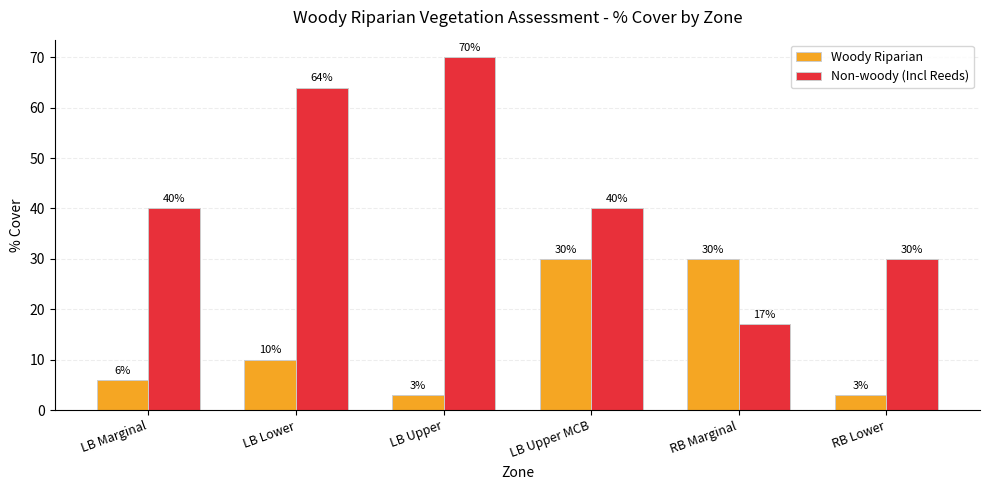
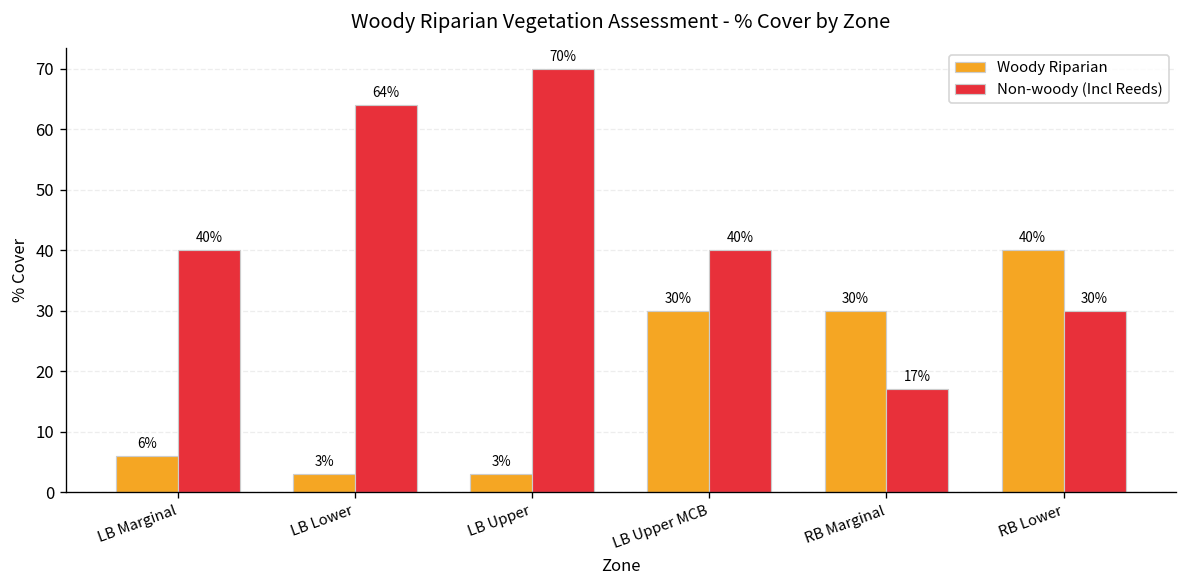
  {
    "Woody Riparian": {
      "LB Marginal": "6%",
-     "LB Lower": "10%",
+     "LB Lower": "3%",
      "LB Upper": "3%",
      "LB Upper MCB": "30%",
      "RB Marginal": "30%",
-     "RB Lower": "3%"
+     "RB Lower": "40%"
    },
    "Non-woody (Incl Reeds)": {
      "LB Marginal": "40%",
      "LB Lower": "64%",
      "LB Upper": "70%",
      "LB Upper MCB": "40%",
      "RB Marginal": "17%",
      "RB Lower": "30%"
    }
  }
